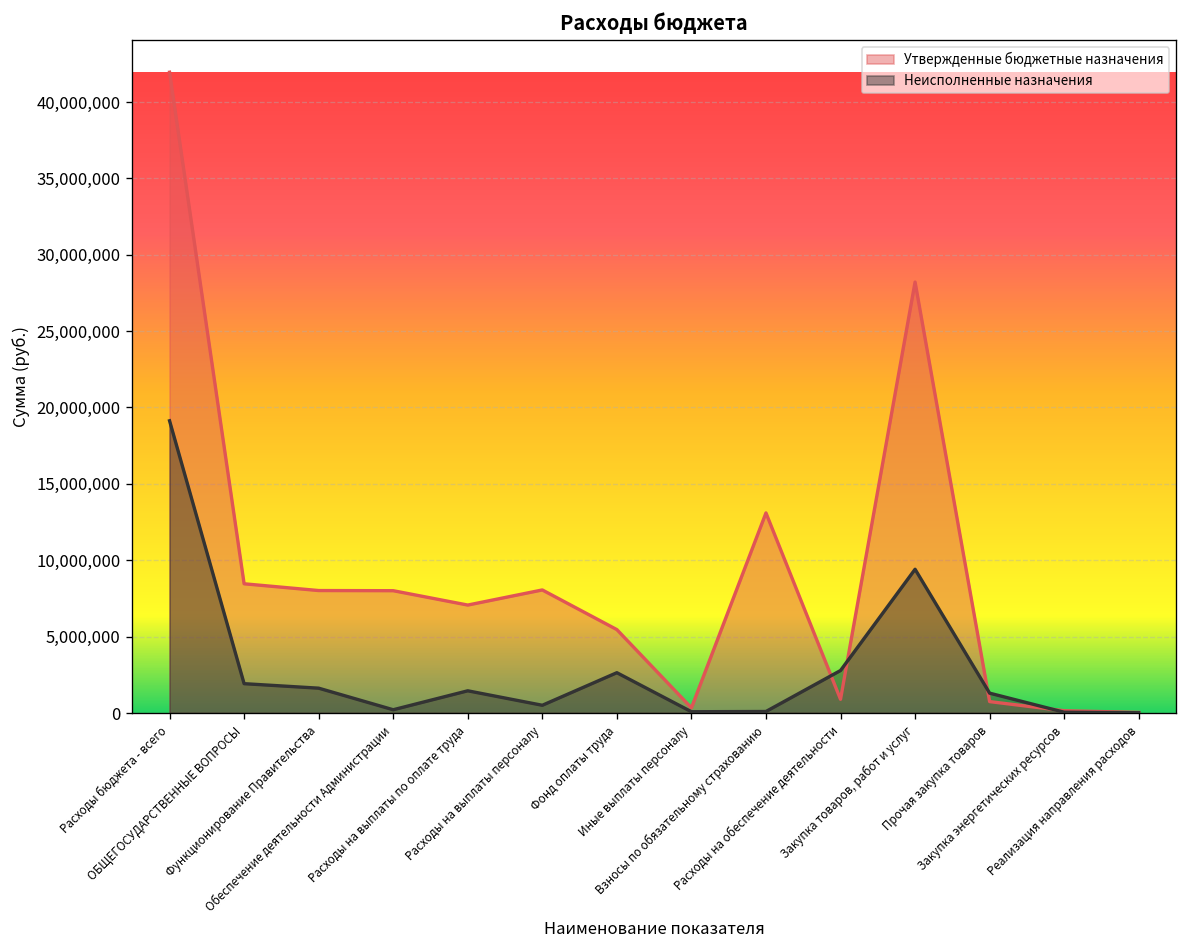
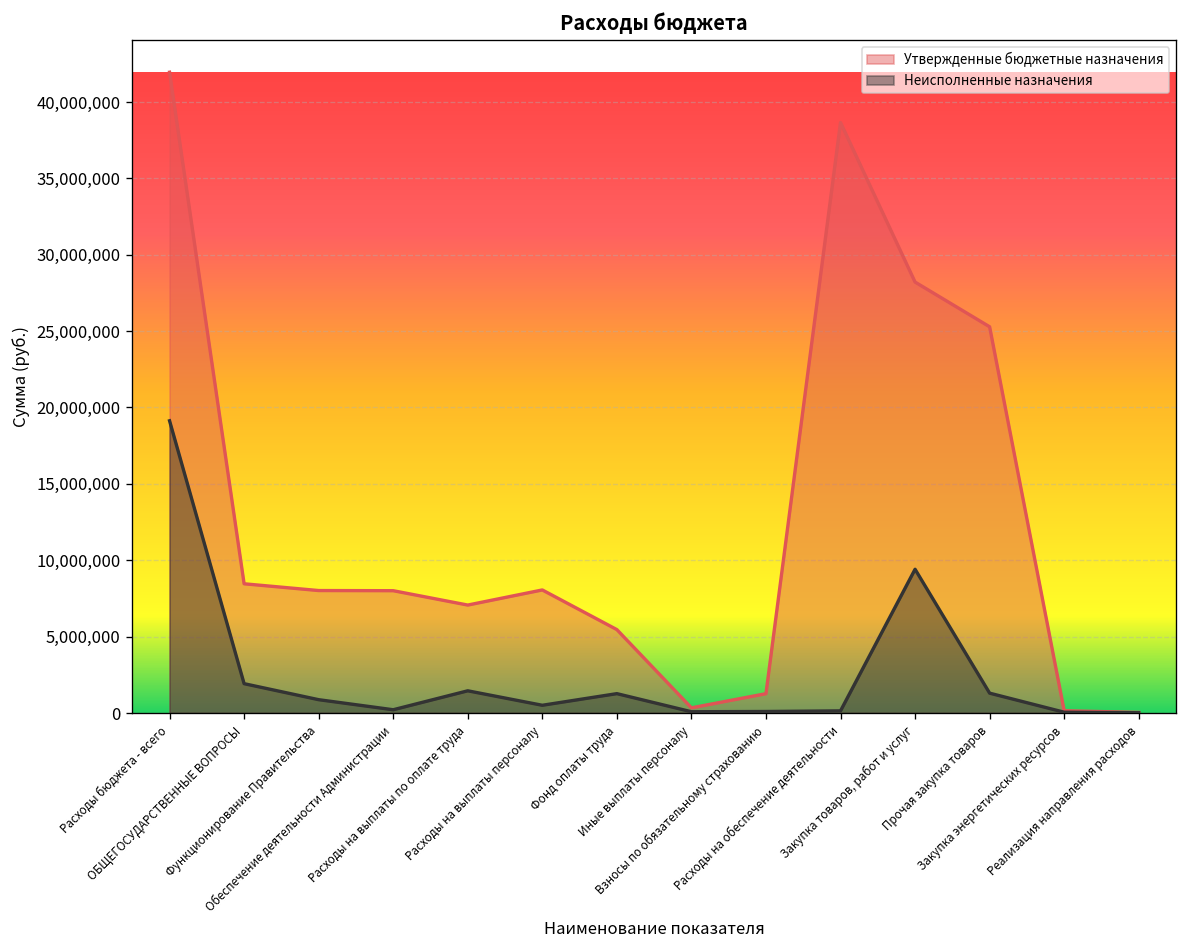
  {
    "Утвержденные бюджетные назначения": {
      "Расходы бюджета - всего": "41,900,000",
      "ОБЩЕГОСУДАРСТВЕННЫЕ ВОПРОСЫ": "8,500,000",
      "Функционирование Правительства": "8,000,000",
      "Обеспечение деятельности Администрации": "8,000,000",
      "Расходы на выплаты по оплате труда": "7,100,000",
      "Расходы на выплаты персоналу": "8,100,000",
      "Фонд оплаты труда": "5,500,000",
      "Иные выплаты персоналу": "300,000",
-     "Взносы по обязательному страхованию": "13,100,000",
-     "Расходы на обеспечение деятельности": "900,000",
+     "Взносы по обязательному страхованию": "1,300,000",
+     "Расходы на обеспечение деятельности": "38,700,000",
      "Закупка товаров, работ и услуг": "28,200,000",
-     "Прочая закупка товаров": "700,000"
+     "Прочая закупка товаров": "25,300,000"
    },
    "Неисполненные назначения": {
      "Расходы бюджета - всего": "19,100,000",
      "ОБЩЕГОСУДАРСТВЕННЫЕ ВОПРОСЫ": "1,900,000",
-     "Функционирование Правительства": "1,600,000",
+     "Функционирование Правительства": "900,000",
      "Обеспечение деятельности Администрации": "200,000",
      "Расходы на выплаты по оплате труда": "1,500,000",
      "Расходы на выплаты персоналу": "500,000",
-     "Фонд оплаты труда": "2,600,000",
+     "Фонд оплаты труда": "1,300,000",
      "Иные выплаты персоналу": "100,000",
      "Взносы по обязательному страхованию": "100,000",
-     "Расходы на обеспечение деятельности": "2,800,000",
+     "Расходы на обеспечение деятельности": "100,000",
      "Закупка товаров, работ и услуг": "9,400,000",
      "Прочая закупка товаров": "1,300,000"
    }
  }
